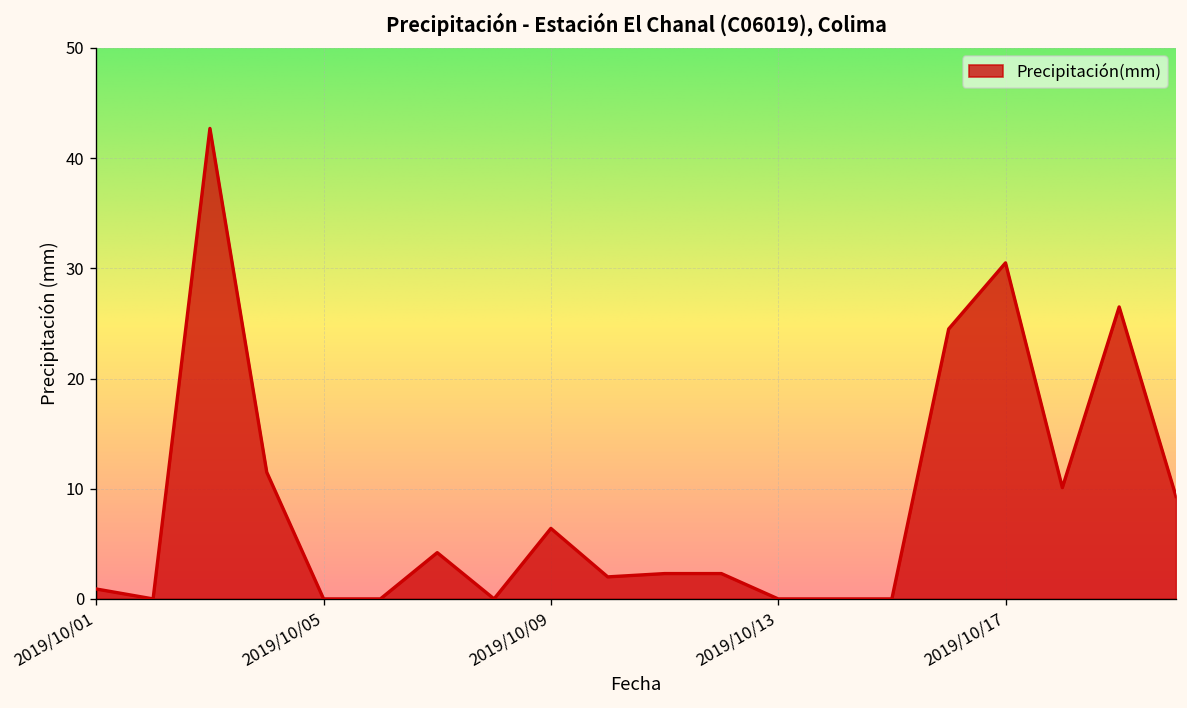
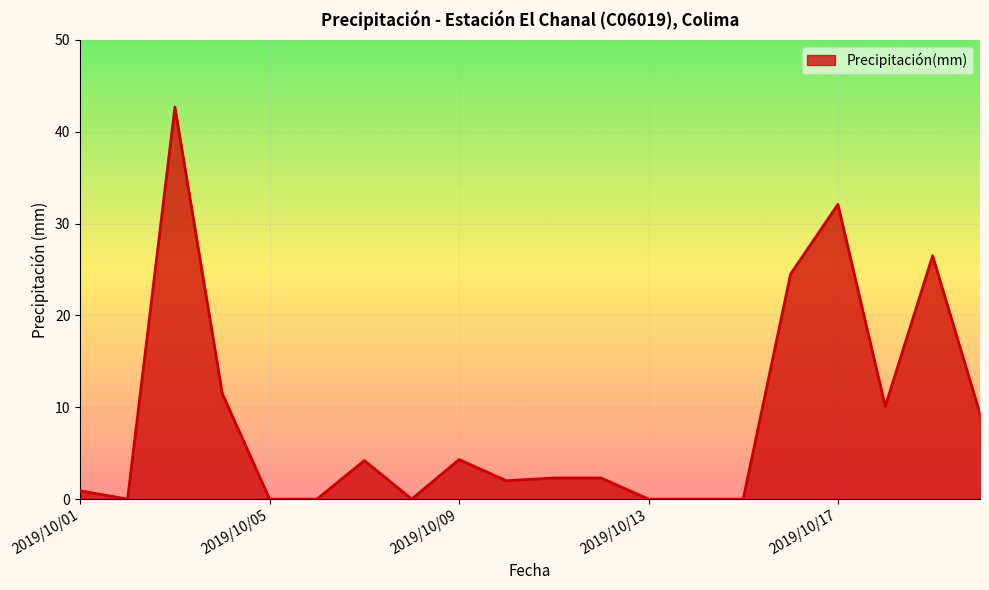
  {
    "2019/10/01": 1,
    "2019/10/05": 0,
-   "2019/10/09": 6,
+   "2019/10/09": 4,
    "2019/10/13": 0,
-   "2019/10/17": 31
+   "2019/10/17": 32
  }
